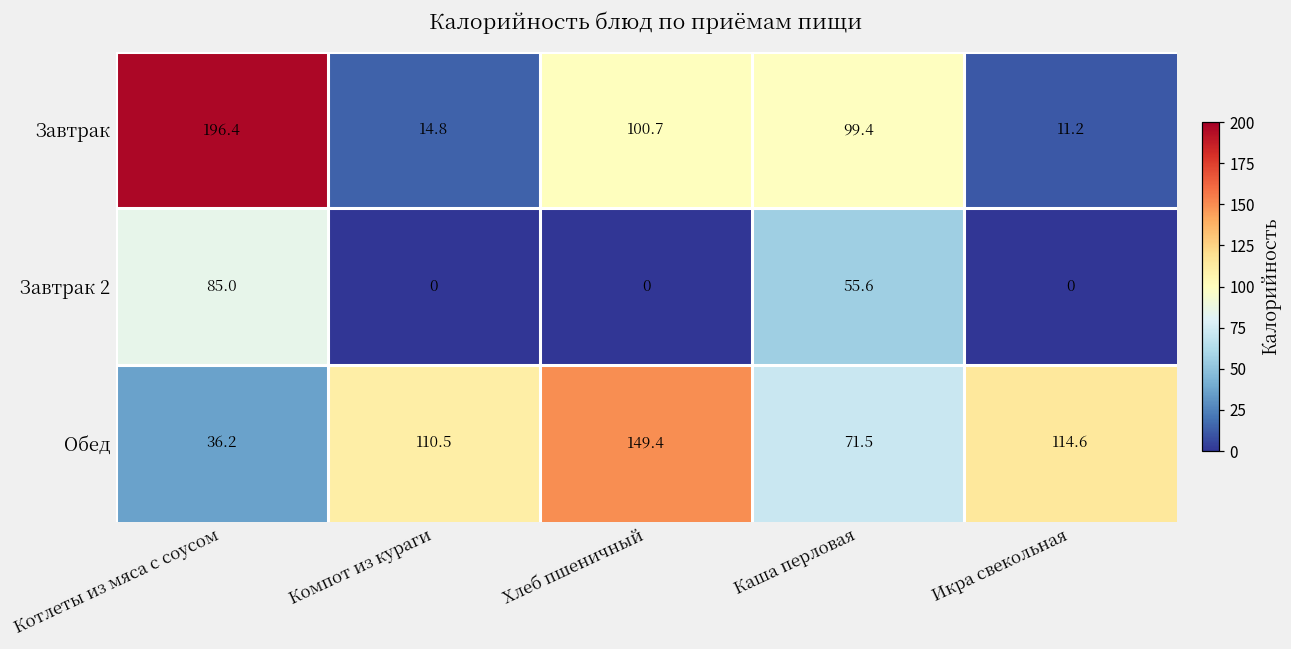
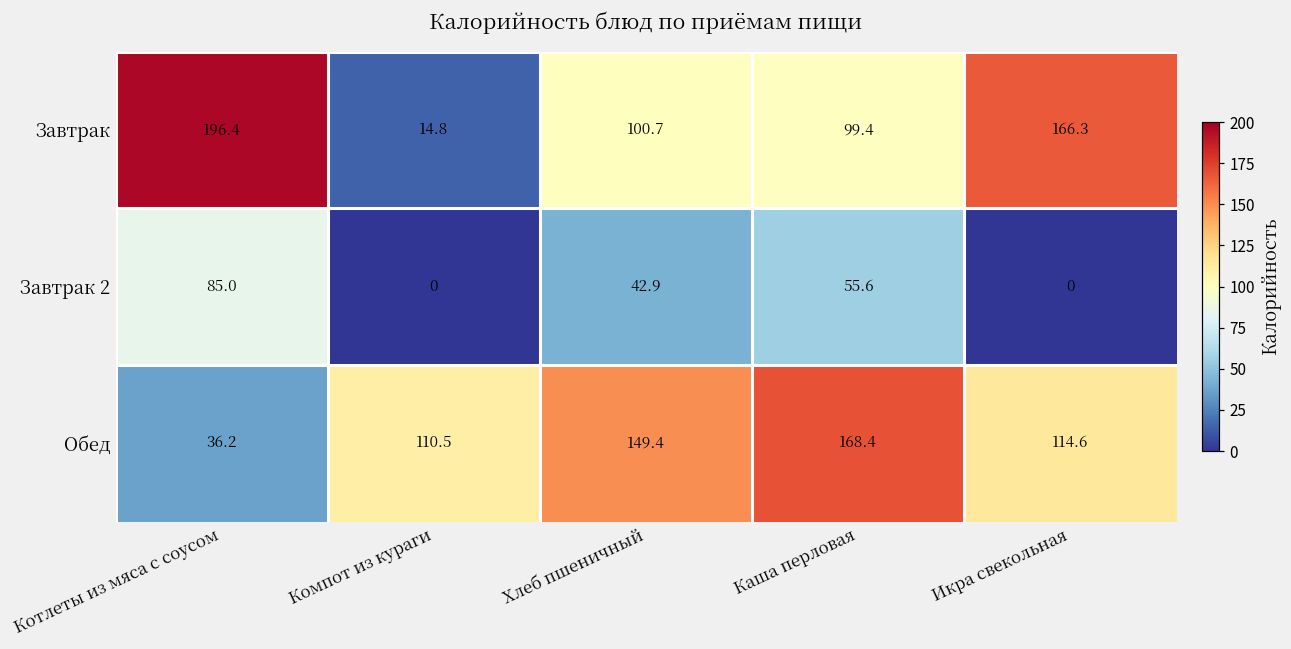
  {
    "Завтрак": {
      "Котлеты из мяса с соусом": 196.4,
      "Компот из кураги": 14.8,
      "Хлеб пшеничный": 100.7,
      "Каша перловая": 99.4,
-     "Икра свекольная": 11.2
+     "Икра свекольная": 166.3
    },
    "Завтрак 2": {
      "Котлеты из мяса с соусом": 85.0,
      "Компот из кураги": 0,
-     "Хлеб пшеничный": 0,
+     "Хлеб пшеничный": 42.9,
      "Каша перловая": 55.6,
      "Икра свекольная": 0
    },
    "Обед": {
      "Котлеты из мяса с соусом": 36.2,
      "Компот из кураги": 110.5,
      "Хлеб пшеничный": 149.4,
-     "Каша перловая": 71.5,
+     "Каша перловая": 168.4,
      "Икра свекольная": 114.6
    }
  }
